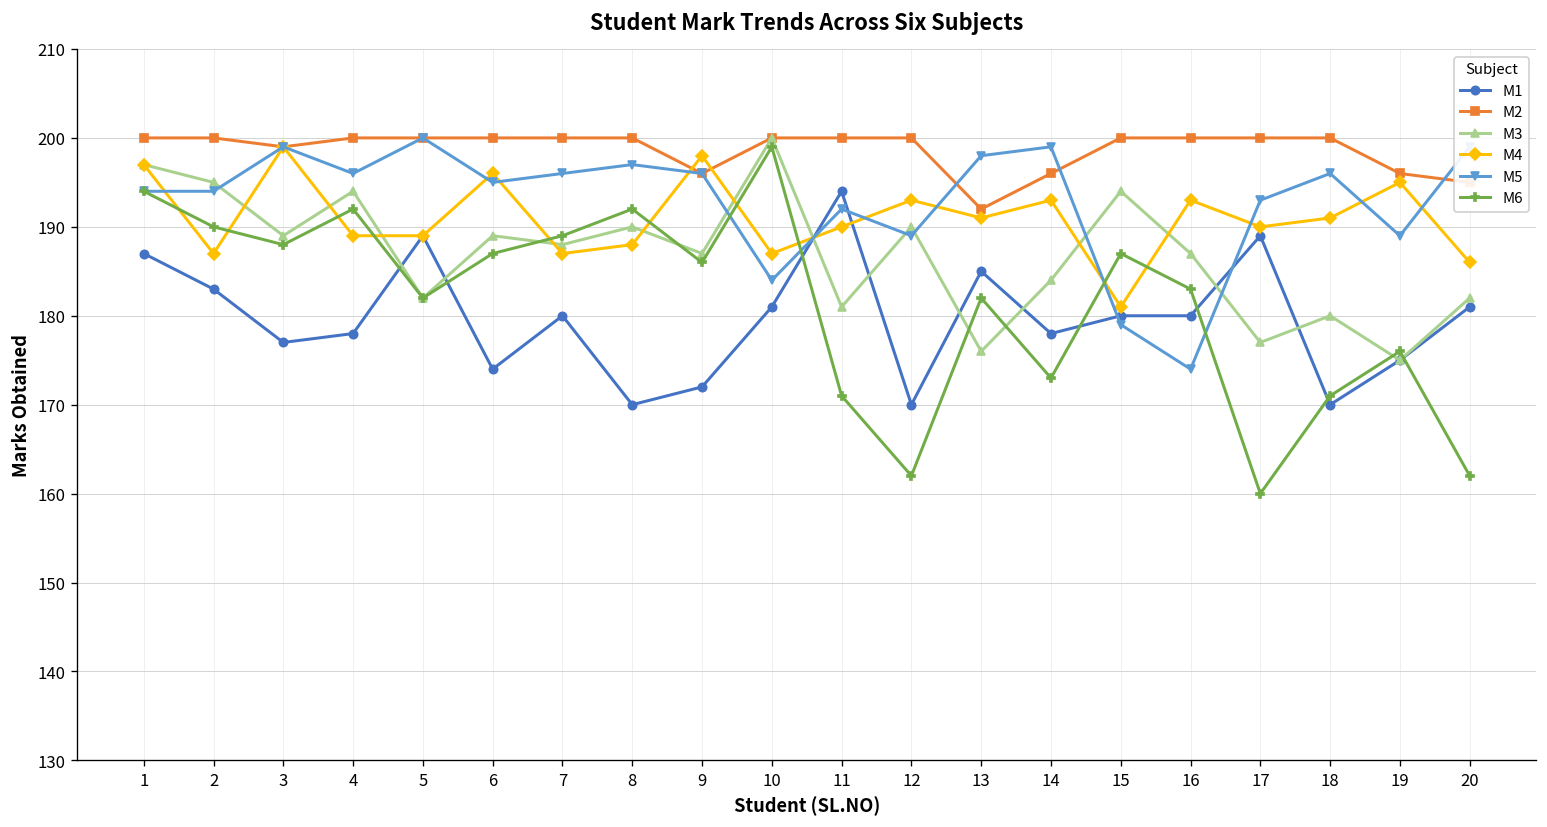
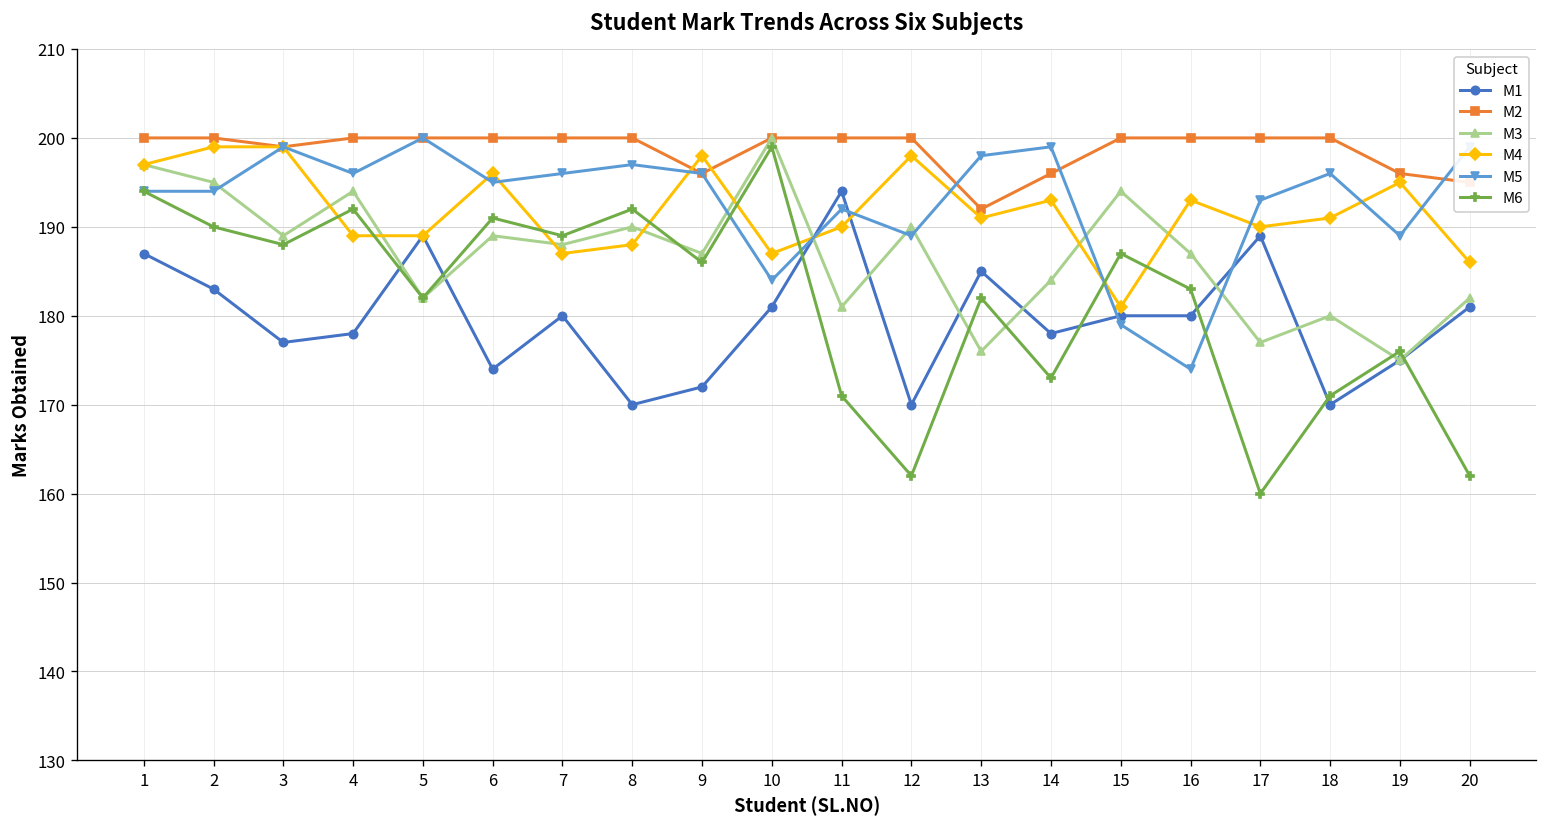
  {
    "M2": {
      "1": 200,
      "2": 200,
      "4": 200,
      "6": 200,
      "7": 200,
      "8": 200,
      "11": 200,
      "12": 200,
      "13": 192,
      "14": 196,
      "15": 200,
      "16": 200,
      "17": 200,
      "18": 200,
      "19": 196
    },
    "M3": {
      "2": 195,
      "3": 189,
      "4": 194,
      "6": 189,
      "7": 188,
      "8": 190,
      "9": 187,
      "11": 181,
      "12": 190,
      "13": 176,
      "14": 184,
      "15": 194,
      "16": 187,
      "17": 177,
      "18": 180,
      "20": 182
    },
    "M4": {
-     "2": 187,
+     "2": 199,
      "4": 189,
      "6": 196,
      "7": 187,
      "8": 188,
      "9": 198,
      "10": 187,
      "11": 190,
-     "12": 193,
+     "12": 198,
      "13": 191,
      "14": 193,
      "15": 181,
      "16": 193,
      "17": 190,
      "18": 191,
      "19": 195,
      "20": 186
    },
    "M6": {
      "2": 190,
      "3": 188,
      "4": 192,
-     "6": 187,
+     "6": 191,
      "7": 189,
      "8": 192,
      "9": 186,
      "10": 199,
      "11": 171,
      "12": 162,
      "13": 182,
      "14": 173,
      "15": 187,
      "16": 183,
      "17": 160,
      "18": 171,
      "19": 176,
      "20": 162
    }
  }
